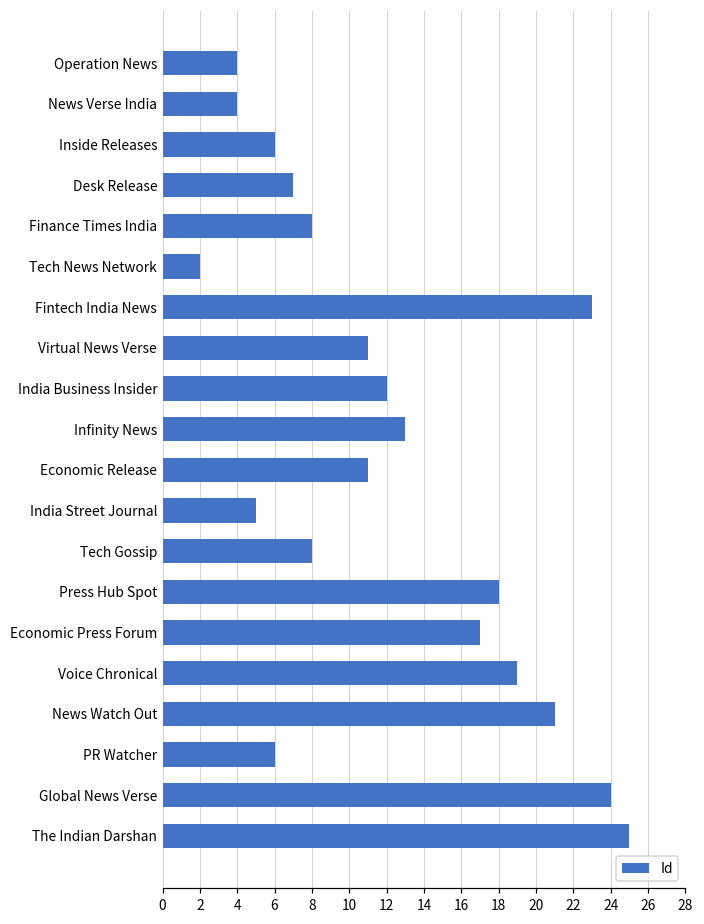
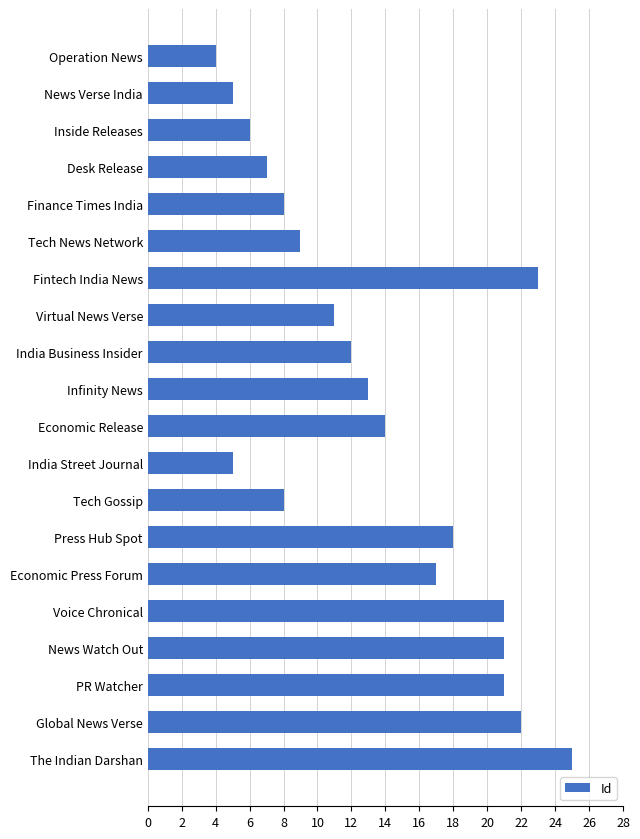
  {
    "Operation News": 4,
-   "News Verse India": 4,
+   "News Verse India": 5,
    "Inside Releases": 6,
    "Desk Release": 7,
    "Finance Times India": 8,
-   "Tech News Network": 2,
+   "Tech News Network": 9,
    "Fintech India News": 23,
    "Virtual News Verse": 11,
    "India Business Insider": 12,
    "Infinity News": 13,
-   "Economic Release": 11,
+   "Economic Release": 14,
    "India Street Journal": 5,
    "Tech Gossip": 8,
    "Press Hub Spot": 18,
    "Economic Press Forum": 17,
-   "Voice Chronical": 19,
+   "Voice Chronical": 21,
    "News Watch Out": 21,
-   "PR Watcher": 6,
-   "Global News Verse": 24,
+   "PR Watcher": 21,
+   "Global News Verse": 22,
    "The Indian Darshan": 25
  }
